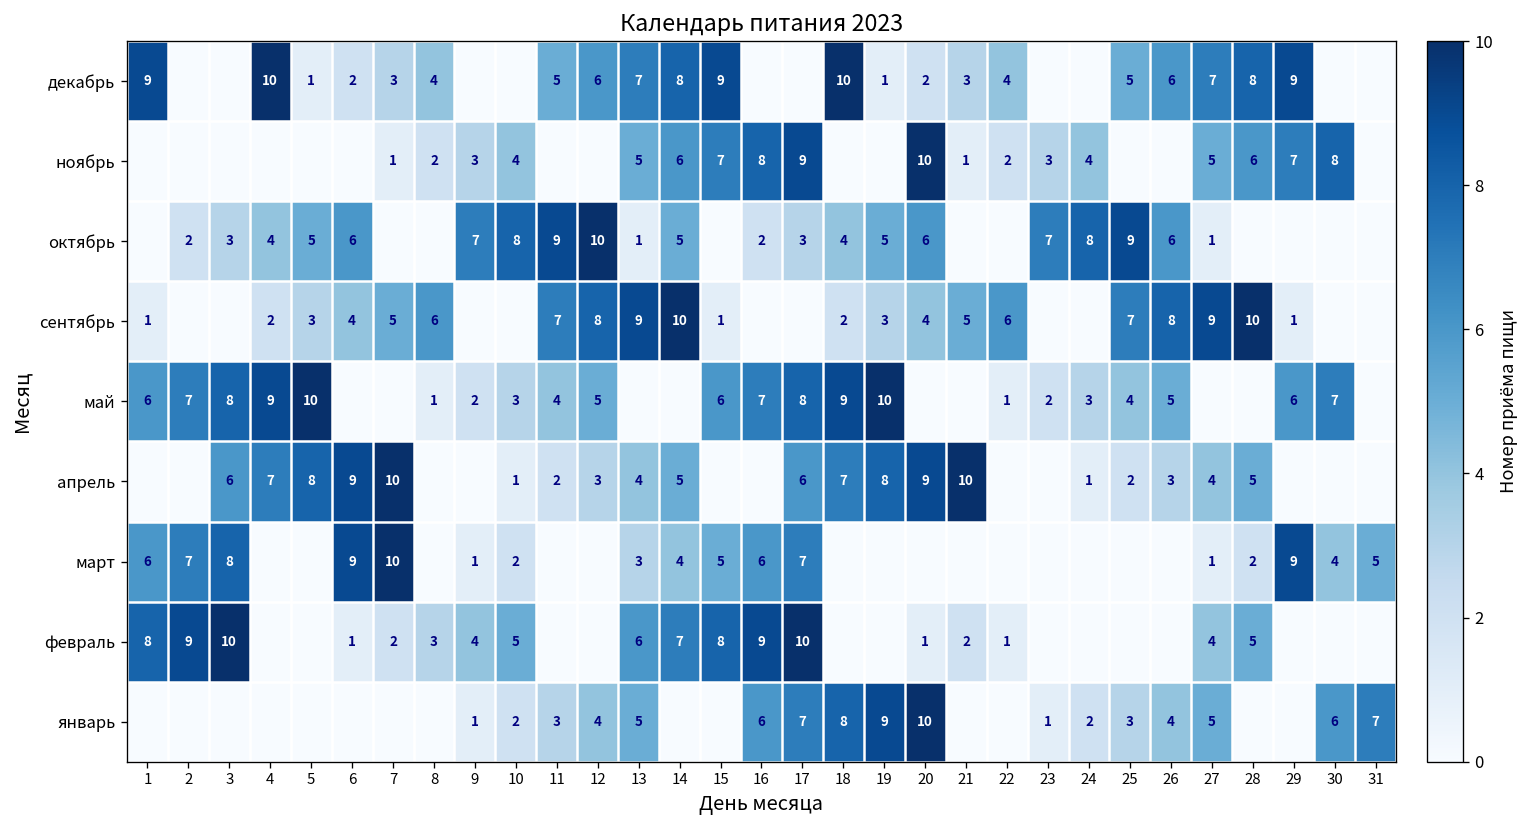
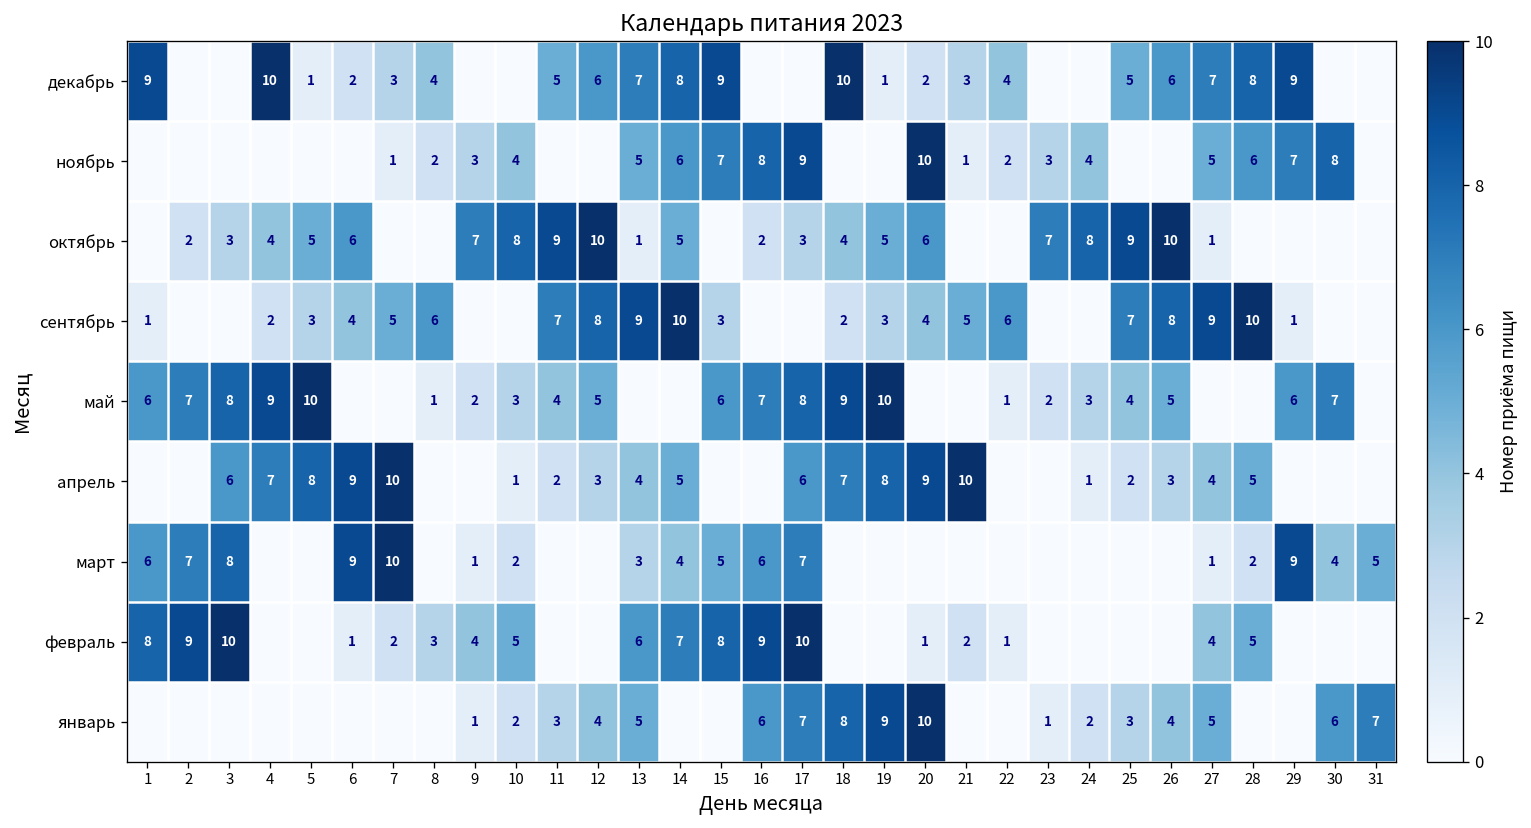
  {
    "декабрь": {
      "1": 9,
      "4": 10,
      "5": 1,
      "6": 2,
      "7": 3,
      "8": 4,
      "11": 5,
      "12": 6,
      "13": 7,
      "14": 8,
      "15": 9,
      "18": 10,
      "19": 1,
      "20": 2,
      "21": 3,
      "22": 4,
      "25": 5,
      "26": 6,
      "27": 7,
      "28": 8,
      "29": 9
    },
    "ноябрь": {
      "7": 1,
      "8": 2,
      "9": 3,
      "10": 4,
      "13": 5,
      "14": 6,
      "15": 7,
      "16": 8,
      "17": 9,
      "20": 10,
      "21": 1,
      "22": 2,
      "23": 3,
      "24": 4,
      "27": 5,
      "28": 6,
      "29": 7,
      "30": 8
    },
    "октябрь": {
      "2": 2,
      "3": 3,
      "4": 4,
      "5": 5,
      "6": 6,
      "9": 7,
      "10": 8,
      "11": 9,
      "12": 10,
      "13": 1,
      "14": 5,
      "16": 2,
      "17": 3,
      "18": 4,
      "19": 5,
      "20": 6,
      "23": 7,
      "24": 8,
      "25": 9,
-     "26": 6,
+     "26": 10,
      "27": 1
    },
    "сентябрь": {
      "1": 1,
      "4": 2,
      "5": 3,
      "6": 4,
      "7": 5,
      "8": 6,
      "11": 7,
      "12": 8,
      "13": 9,
      "14": 10,
-     "15": 1,
+     "15": 3,
      "18": 2,
      "19": 3,
      "20": 4,
      "21": 5,
      "22": 6,
      "25": 7,
      "26": 8,
      "27": 9,
      "28": 10,
      "29": 1
    },
    "май": {
      "1": 6,
      "2": 7,
      "3": 8,
      "4": 9,
      "5": 10,
      "8": 1,
      "9": 2,
      "10": 3,
      "11": 4,
      "12": 5,
      "15": 6,
      "16": 7,
      "17": 8,
      "18": 9,
      "19": 10,
      "22": 1,
      "23": 2,
      "24": 3,
      "25": 4,
      "26": 5,
      "29": 6,
      "30": 7
    },
    "апрель": {
      "3": 6,
      "4": 7,
      "5": 8,
      "6": 9,
      "7": 10,
      "10": 1,
      "11": 2,
      "12": 3,
      "13": 4,
      "14": 5,
      "17": 6,
      "18": 7,
      "19": 8,
      "20": 9,
      "21": 10,
      "24": 1,
      "25": 2,
      "26": 3,
      "27": 4,
      "28": 5
    },
    "март": {
      "1": 6,
      "2": 7,
      "3": 8,
      "6": 9,
      "7": 10,
      "9": 1,
      "10": 2,
      "13": 3,
      "14": 4,
      "15": 5,
      "16": 6,
      "17": 7,
      "27": 1,
      "28": 2,
      "29": 9,
      "30": 4,
      "31": 5
    },
    "февраль": {
      "1": 8,
      "2": 9,
      "3": 10,
      "6": 1,
      "7": 2,
      "8": 3,
      "9": 4,
      "10": 5,
      "13": 6,
      "14": 7,
      "15": 8,
      "16": 9,
      "17": 10,
      "20": 1,
      "21": 2,
      "22": 1,
      "27": 4,
      "28": 5
    },
    "январь": {
      "9": 1,
      "10": 2,
      "11": 3,
      "12": 4,
      "13": 5,
      "16": 6,
      "17": 7,
      "18": 8,
      "19": 9,
      "20": 10,
      "23": 1,
      "24": 2,
      "25": 3,
      "26": 4,
      "27": 5,
      "30": 6,
      "31": 7
    }
  }
